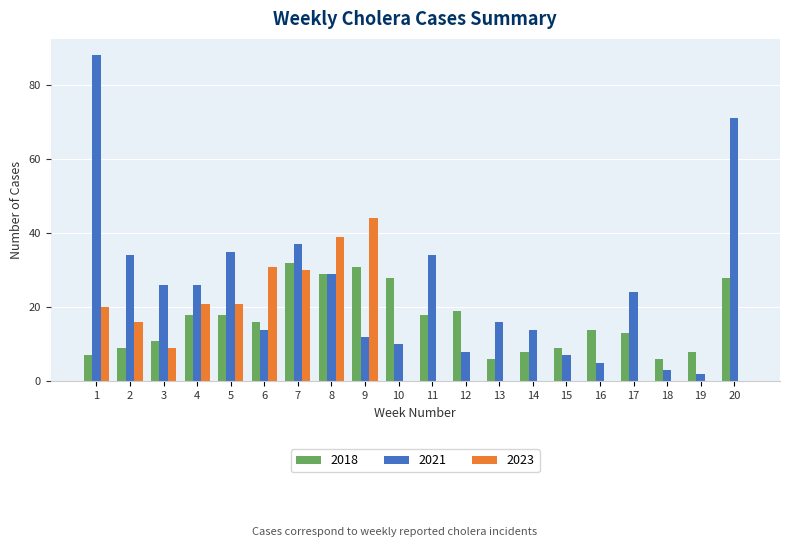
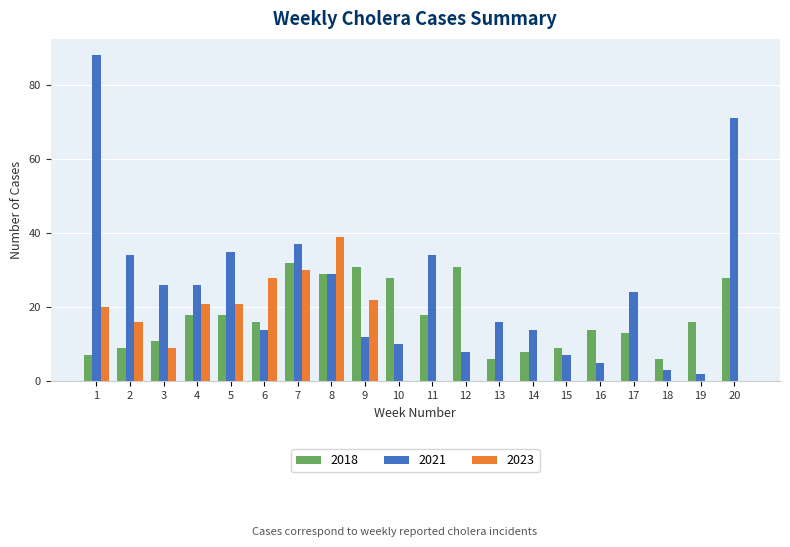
  {
    "2018": {
      "1": 7,
      "2": 9,
      "3": 11,
      "4": 18,
      "5": 18,
      "6": 16,
      "7": 32,
      "8": 29,
      "9": 31,
      "10": 28,
      "11": 18,
-     "12": 19,
+     "12": 31,
      "13": 6,
      "14": 8,
      "15": 9,
      "16": 14,
      "17": 13,
      "18": 6,
-     "19": 8,
+     "19": 16,
      "20": 28
    },
    "2021": {
      "1": 88,
      "2": 34,
      "3": 26,
      "4": 26,
      "5": 35,
      "6": 14,
      "7": 37,
      "8": 29,
      "9": 12,
      "10": 10,
      "11": 34,
      "12": 8,
      "13": 16,
      "14": 14,
      "15": 7,
      "16": 5,
      "17": 24,
      "18": 3,
      "19": 2,
      "20": 71
    },
    "2023": {
      "1": 20,
      "2": 16,
      "3": 9,
      "4": 21,
      "5": 21,
-     "6": 31,
+     "6": 28,
      "7": 30,
      "8": 39,
-     "9": 44,
+     "9": 22,
      "10": 0,
      "11": 0,
      "12": 0,
      "13": 0,
      "14": 0,
      "15": 0,
      "16": 0,
      "17": 0,
      "18": 0,
      "19": 0,
      "20": 0
    }
  }
